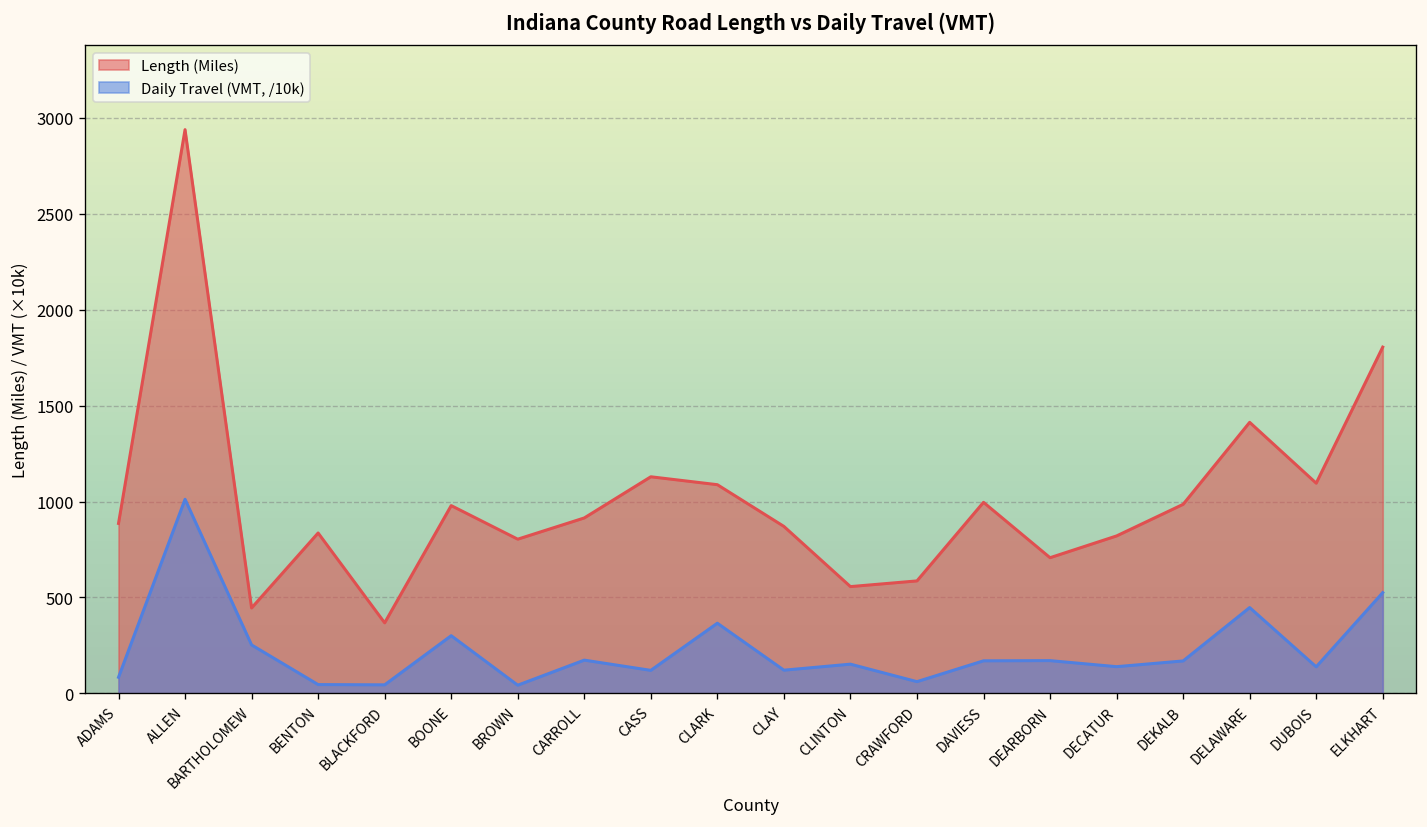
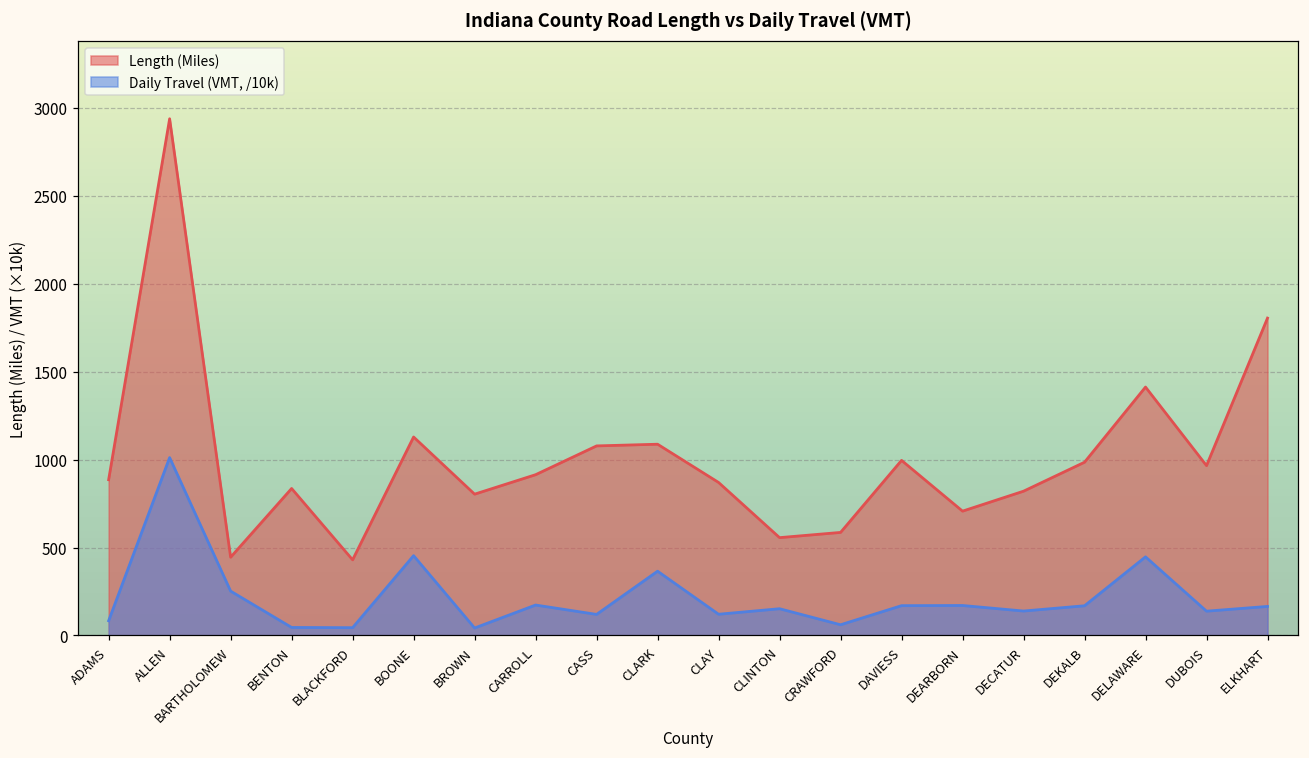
  {
    "Length (Miles)": {
      "ADAMS": 890,
      "ALLEN": 2940,
      "BARTHOLOMEW": 450,
      "BENTON": 840,
-     "BLACKFORD": 370,
-     "BOONE": 980,
+     "BLACKFORD": 430,
+     "BOONE": 1130,
      "BROWN": 800,
      "CARROLL": 910,
-     "CASS": 1130,
+     "CASS": 1080,
      "CLARK": 1090,
      "CLAY": 870,
      "CLINTON": 560,
      "CRAWFORD": 590,
      "DAVIESS": 1000,
      "DEARBORN": 710,
      "DECATUR": 820,
      "DEKALB": 990,
      "DELAWARE": 1410,
-     "DUBOIS": 1100,
+     "DUBOIS": 970,
      "ELKHART": 1810
    },
    "Daily Travel (VMT, /10k)": {
      "ADAMS": 80,
      "ALLEN": 1010,
      "BARTHOLOMEW": 250,
      "BENTON": 50,
      "BLACKFORD": 40,
-     "BOONE": 300,
+     "BOONE": 450,
      "BROWN": 40,
      "CARROLL": 170,
      "CASS": 120,
      "CLARK": 370,
      "CLAY": 120,
      "CLINTON": 150,
      "CRAWFORD": 60,
      "DAVIESS": 170,
      "DEARBORN": 170,
      "DECATUR": 140,
      "DEKALB": 170,
      "DELAWARE": 450,
      "DUBOIS": 140,
-     "ELKHART": 530
+     "ELKHART": 170
    }
  }
